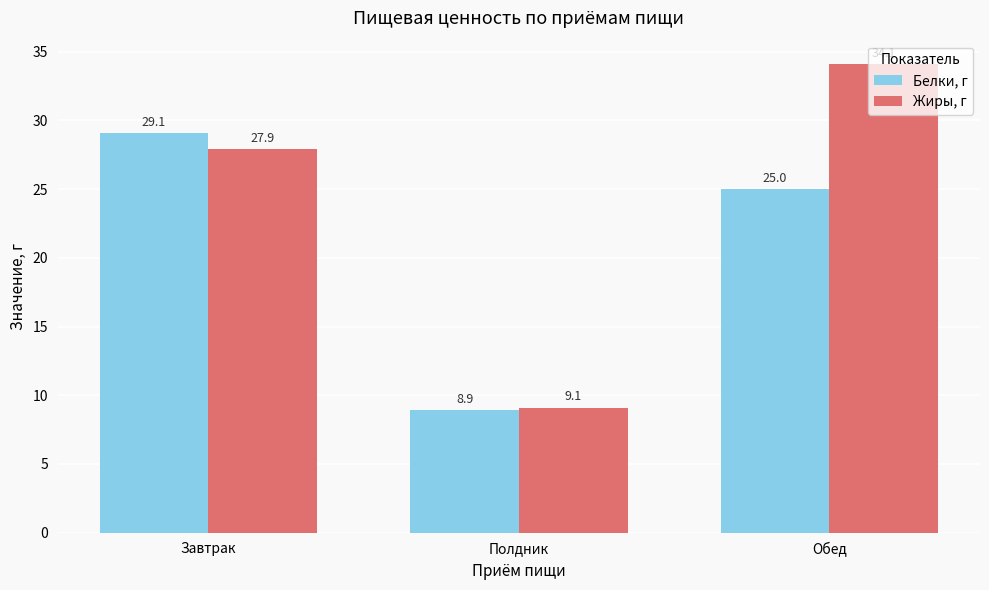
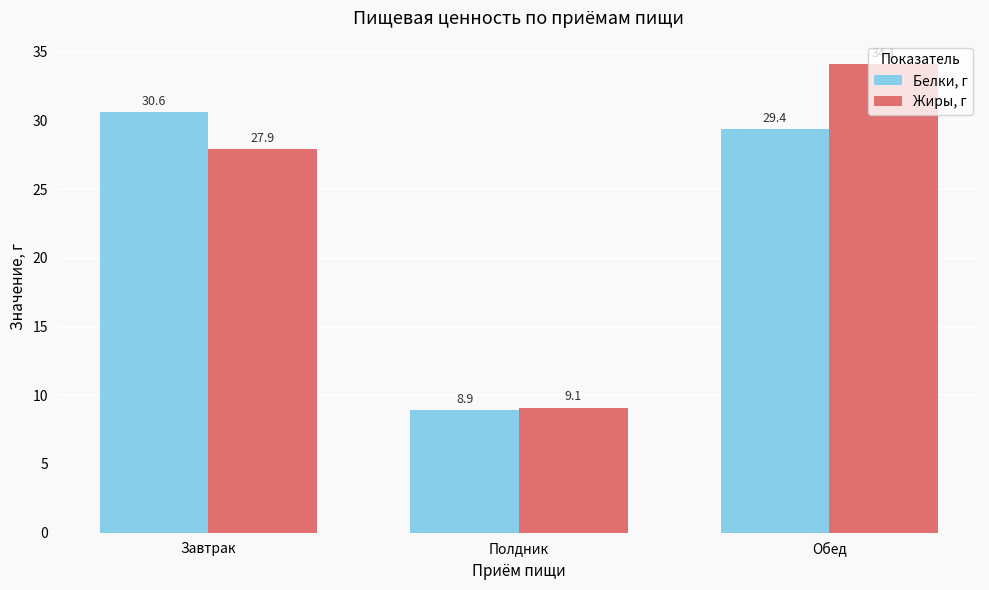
  {
    "Белки, г": {
-     "Завтрак": 29.1,
+     "Завтрак": 30.6,
      "Полдник": 8.9,
-     "Обед": 25.0
+     "Обед": 29.4
    },
    "Жиры, г": {
      "Завтрак": 27.9,
      "Полдник": 9.1
    }
  }
